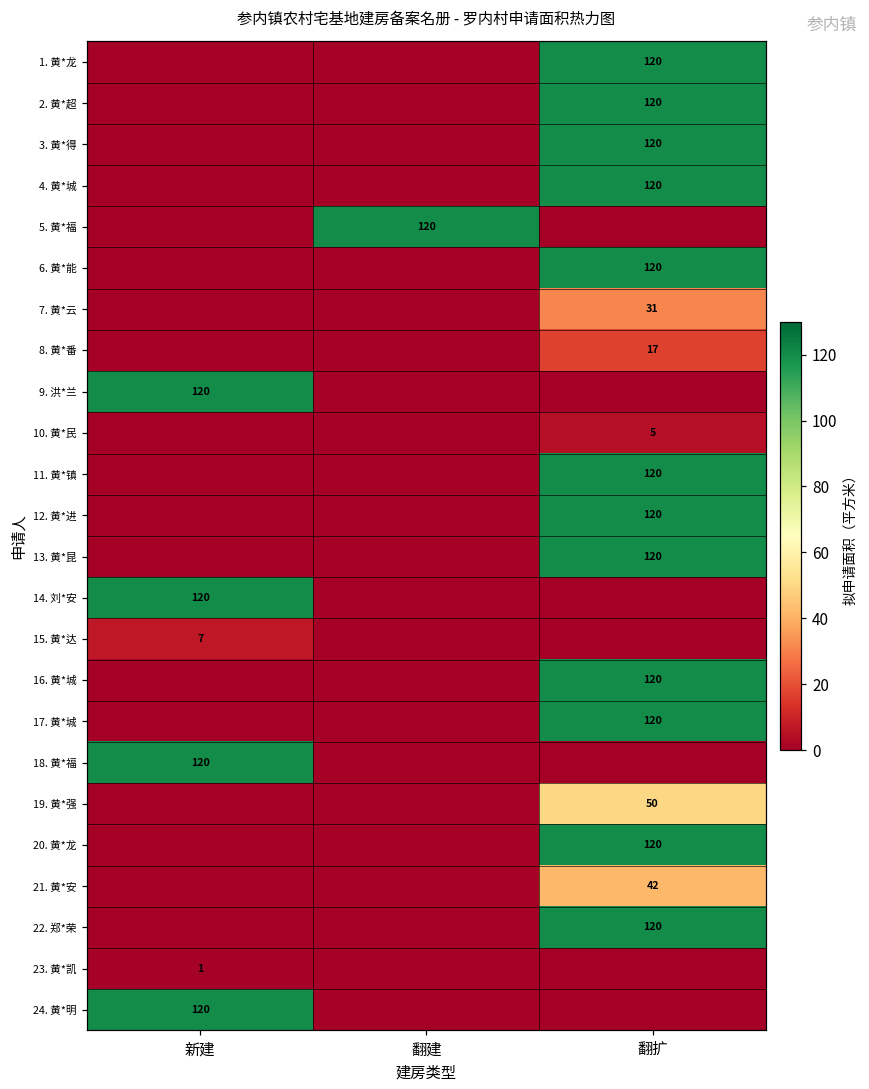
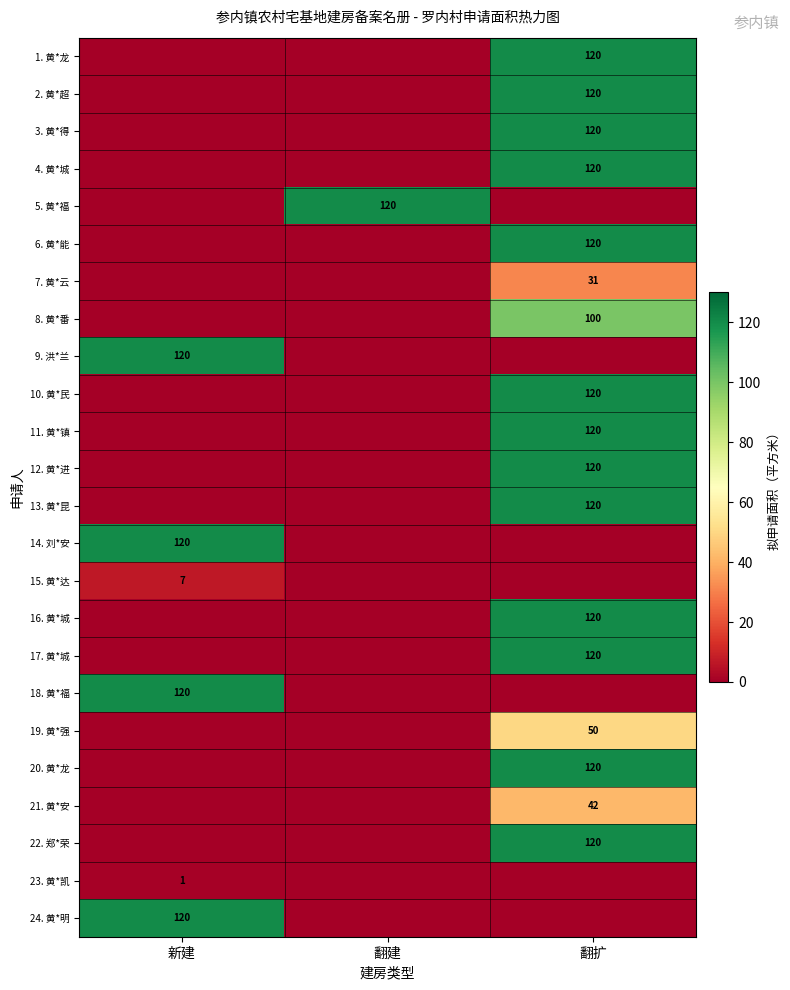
  {
    "1. 黄*龙": {
      "翻扩": 120
    },
    "2. 黄*超": {
      "翻扩": 120
    },
    "3. 黄*得": {
      "翻扩": 120
    },
    "4. 黄*城": {
      "翻扩": 120
    },
    "5. 黄*福": {
      "翻建": 120
    },
    "6. 黄*能": {
      "翻扩": 120
    },
    "7. 黄*云": {
      "翻扩": 31
    },
    "8. 黄*番": {
-     "翻扩": 17
+     "翻扩": 100
    },
    "9. 洪*兰": {
      "新建": 120
    },
    "10. 黄*民": {
-     "翻扩": 5
+     "翻扩": 120
    },
    "11. 黄*镇": {
      "翻扩": 120
    },
    "12. 黄*进": {
      "翻扩": 120
    },
    "13. 黄*昆": {
      "翻扩": 120
    },
    "14. 刘*安": {
      "新建": 120
    },
    "15. 黄*达": {
      "新建": 7
    },
    "16. 黄*城": {
      "翻扩": 120
    },
    "17. 黄*城": {
      "翻扩": 120
    },
    "18. 黄*福": {
      "新建": 120
    },
    "19. 黄*强": {
      "翻扩": 50
    },
    "20. 黄*龙": {
      "翻扩": 120
    },
    "21. 黄*安": {
      "翻扩": 42
    },
    "22. 郑*荣": {
      "翻扩": 120
    },
    "23. 黄*凯": {
      "新建": 1
    },
    "24. 黄*明": {
      "新建": 120
    }
  }
